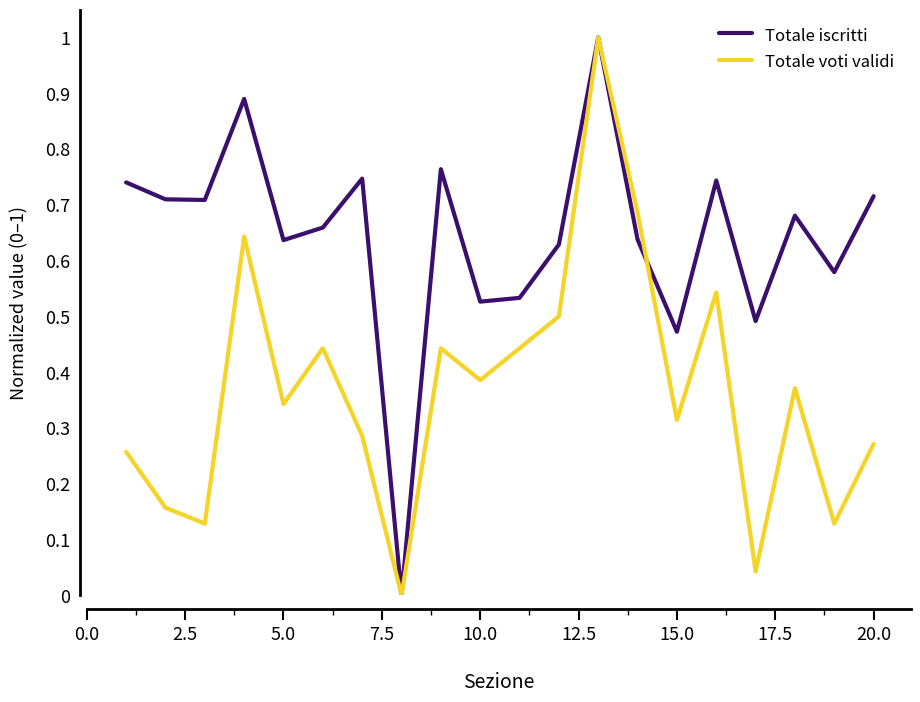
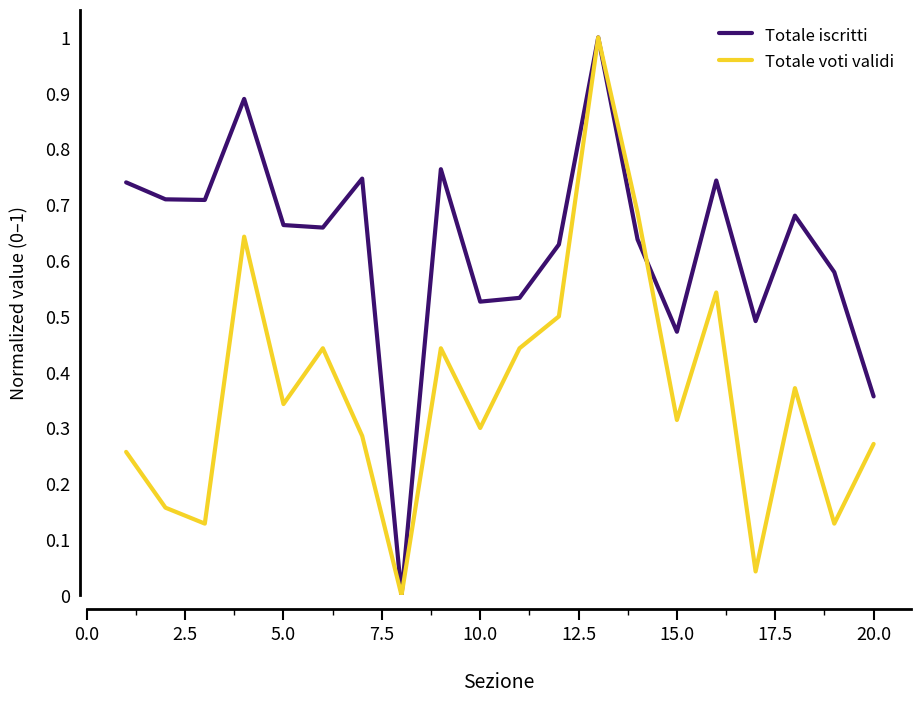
  {
    "Totale iscritti": {
-     "5.0": 0.64,
+     "5.0": 0.66,
      "10.0": 0.53,
      "15.0": 0.47,
-     "20.0": 0.72
+     "20.0": 0.36
    },
    "Totale voti validi": {
      "5.0": 0.34,
-     "10.0": 0.39,
+     "10.0": 0.30,
      "15.0": 0.31,
      "20.0": 0.27
    }
  }
